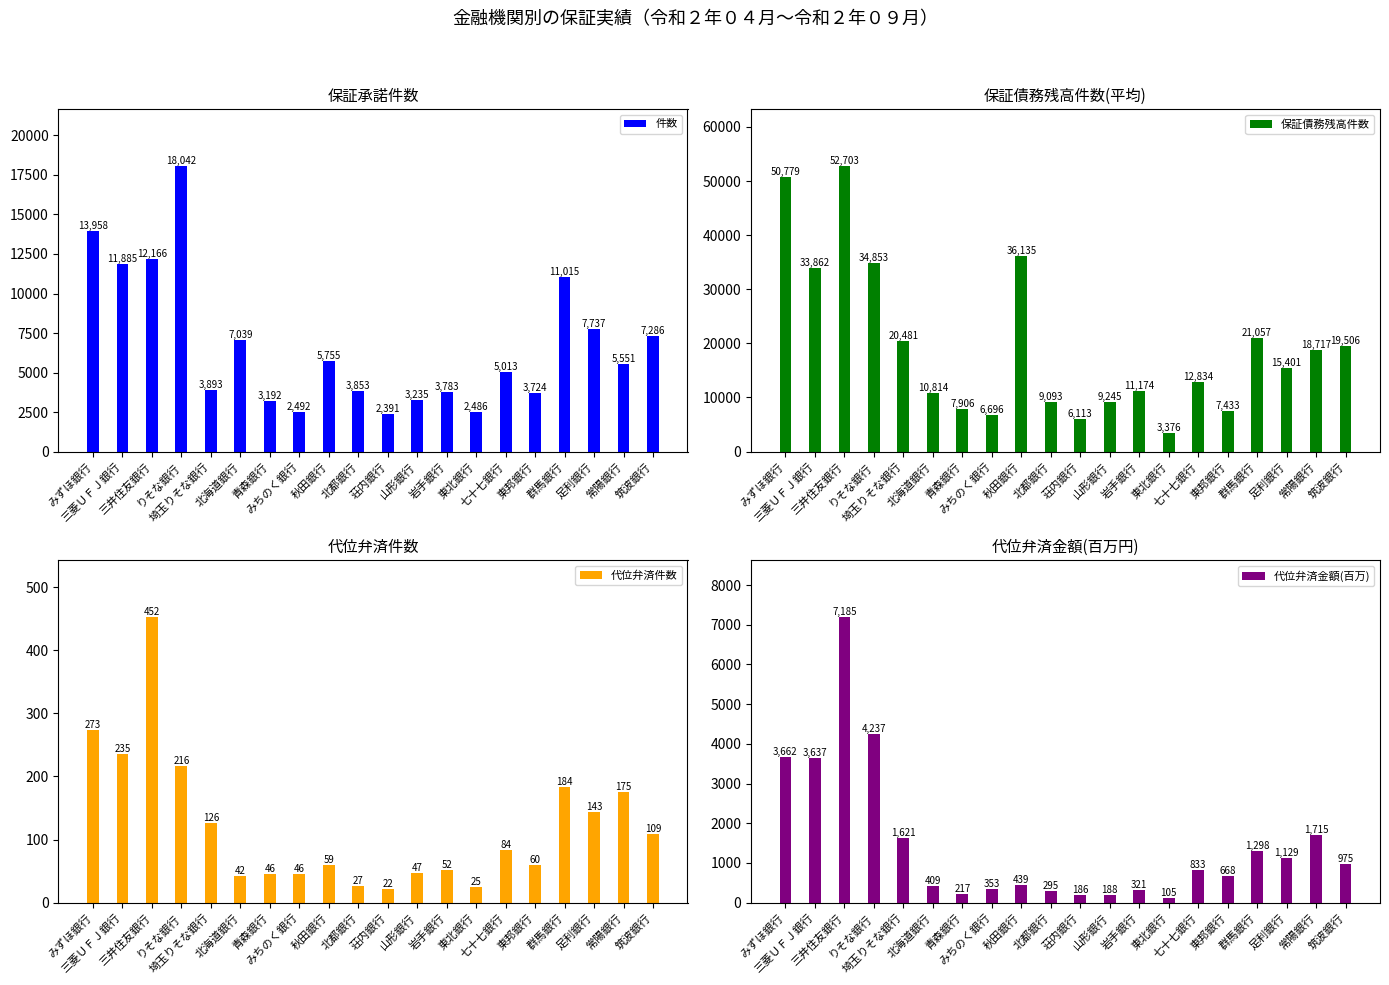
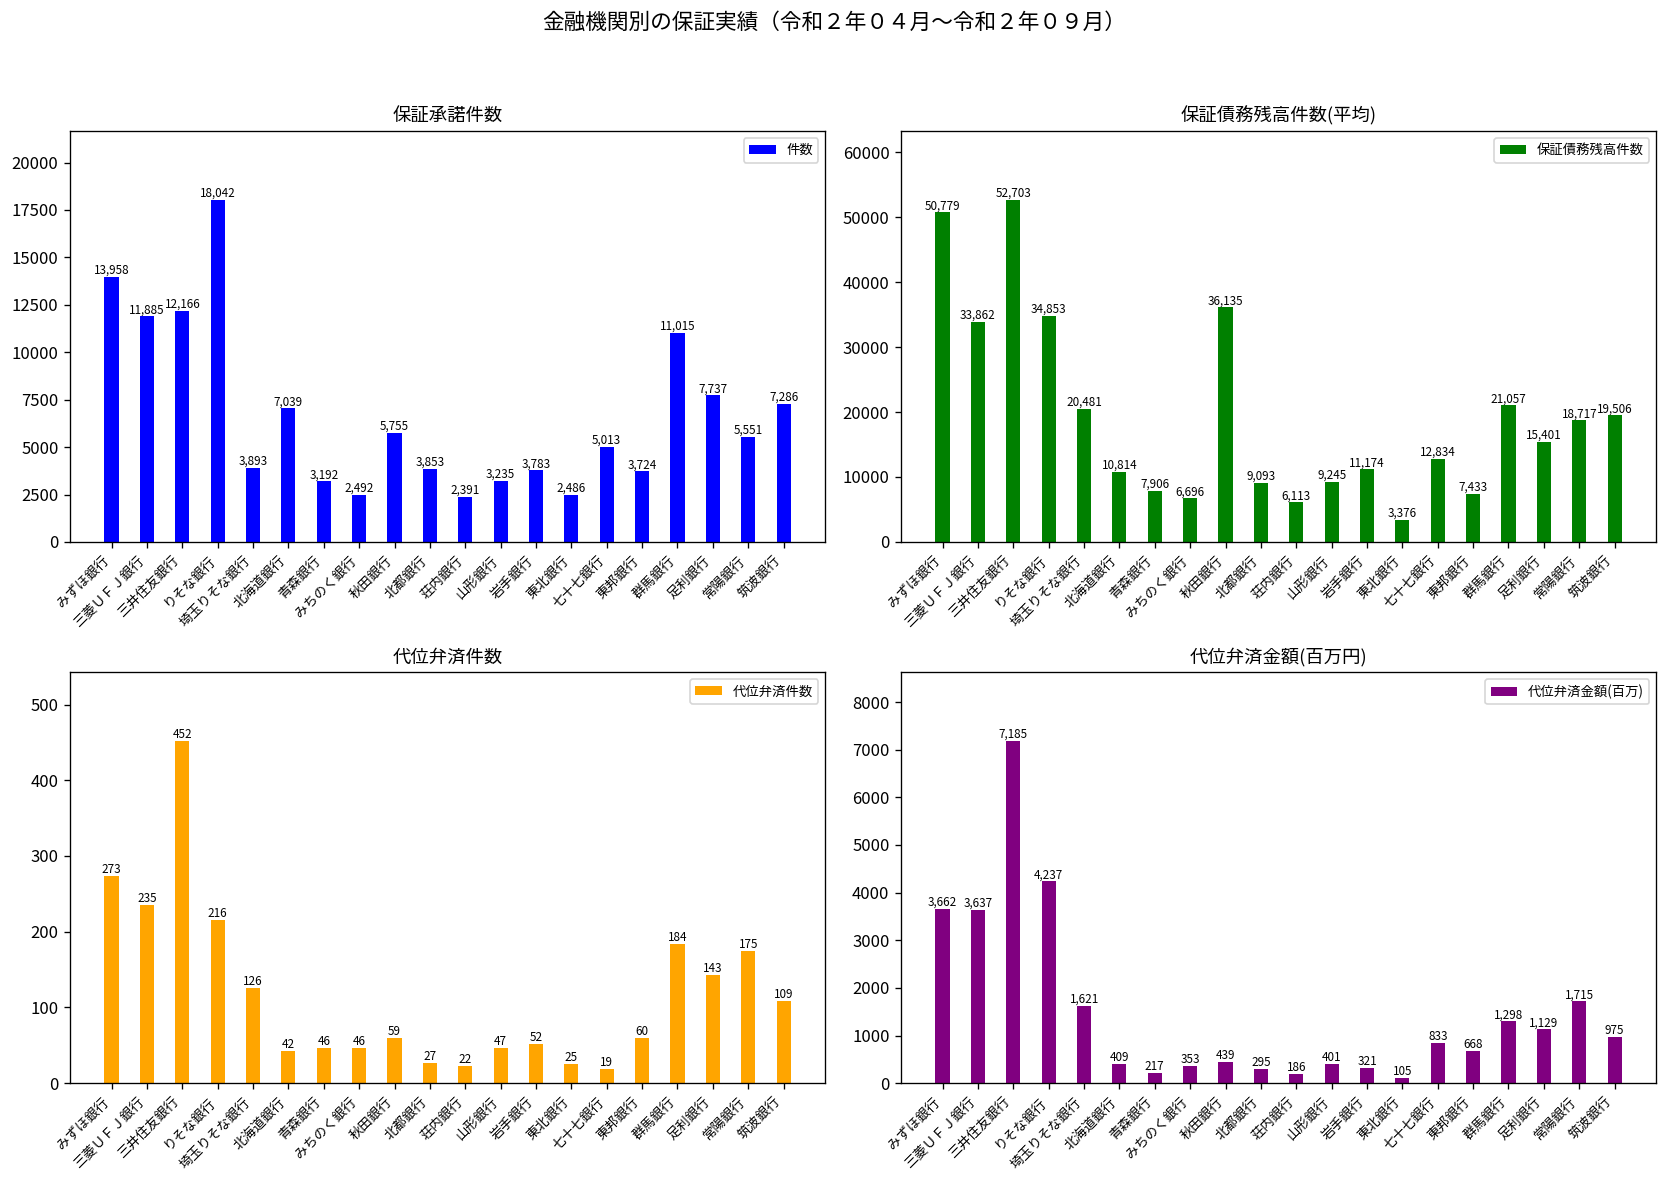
  {
    "保証承諾件数": {
      "みずほ銀行": "13,958",
      "三菱ＵＦＪ銀行": "11,885",
      "三井住友銀行": "12,166",
      "りそな銀行": "18,042",
      "埼玉りそな銀行": "3,893",
      "北海道銀行": "7,039",
      "青森銀行": "3,192",
      "みちのく銀行": "2,492",
      "秋田銀行": "5,755",
      "北都銀行": "3,853",
      "荘内銀行": "2,391",
      "山形銀行": "3,235",
      "岩手銀行": "3,783",
      "東北銀行": "2,486",
      "七十七銀行": "5,013",
      "東邦銀行": "3,724",
      "群馬銀行": "11,015",
      "足利銀行": "7,737",
      "常陽銀行": "5,551",
      "筑波銀行": "7,286"
    },
    "保証債務残高件数(平均)": {
      "みずほ銀行": "50,779",
      "三菱ＵＦＪ銀行": "33,862",
      "三井住友銀行": "52,703",
      "りそな銀行": "34,853",
      "埼玉りそな銀行": "20,481",
      "北海道銀行": "10,814",
      "青森銀行": "7,906",
      "みちのく銀行": "6,696",
      "秋田銀行": "36,135",
      "北都銀行": "9,093",
      "荘内銀行": "6,113",
      "山形銀行": "9,245",
      "岩手銀行": "11,174",
      "東北銀行": "3,376",
      "七十七銀行": "12,834",
      "東邦銀行": "7,433",
      "群馬銀行": "21,057",
      "足利銀行": "15,401",
      "常陽銀行": "18,717",
      "筑波銀行": "19,506"
    },
    "代位弁済件数": {
      "みずほ銀行": "273",
      "三菱ＵＦＪ銀行": "235",
      "三井住友銀行": "452",
      "りそな銀行": "216",
      "埼玉りそな銀行": "126",
      "北海道銀行": "42",
      "青森銀行": "46",
      "みちのく銀行": "46",
      "秋田銀行": "59",
      "北都銀行": "27",
      "荘内銀行": "22",
      "山形銀行": "47",
      "岩手銀行": "52",
      "東北銀行": "25",
-     "七十七銀行": "84",
+     "七十七銀行": "19",
      "東邦銀行": "60",
      "群馬銀行": "184",
      "足利銀行": "143",
      "常陽銀行": "175",
      "筑波銀行": "109"
    },
    "代位弁済金額(百万円)": {
      "みずほ銀行": "3,662",
      "三菱ＵＦＪ銀行": "3,637",
      "三井住友銀行": "7,185",
      "りそな銀行": "4,237",
      "埼玉りそな銀行": "1,621",
      "北海道銀行": "409",
      "青森銀行": "217",
      "みちのく銀行": "353",
      "秋田銀行": "439",
      "北都銀行": "295",
      "荘内銀行": "186",
-     "山形銀行": "188",
+     "山形銀行": "401",
      "岩手銀行": "321",
      "東北銀行": "105",
      "七十七銀行": "833",
      "東邦銀行": "668",
      "群馬銀行": "1,298",
      "足利銀行": "1,129",
      "常陽銀行": "1,715",
      "筑波銀行": "975"
    }
  }
